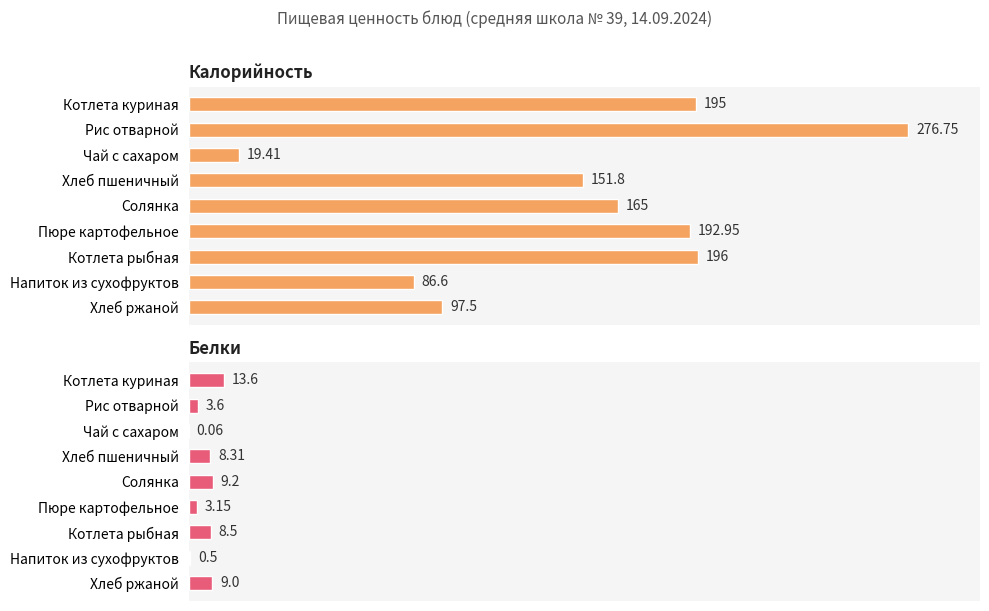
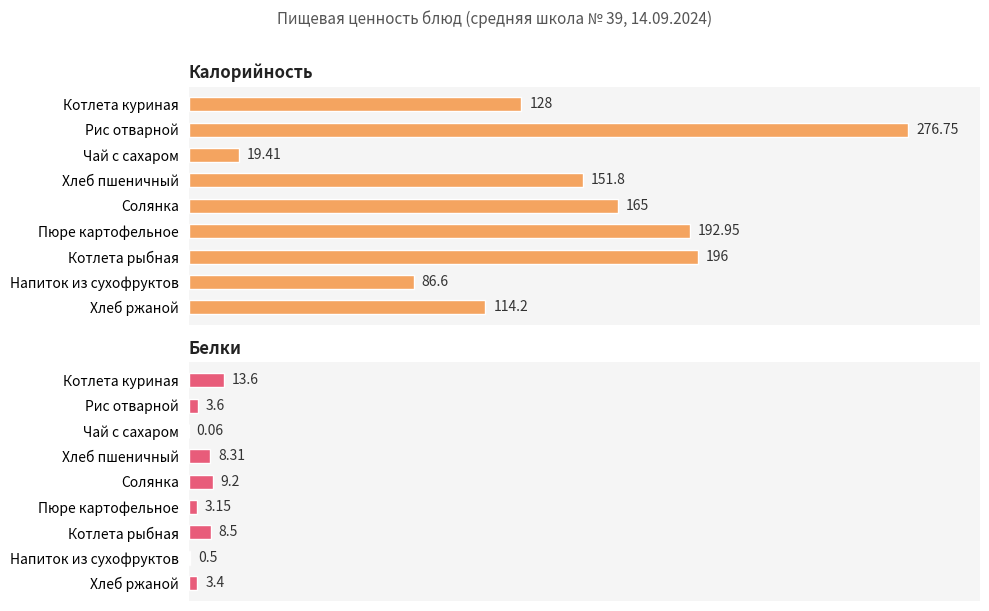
  {
    "Калорийность": {
-     "Котлета куриная": 195,
+     "Котлета куриная": 128,
      "Рис отварной": 276.75,
      "Чай с сахаром": 19.41,
      "Хлеб пшеничный": 151.8,
      "Солянка": 165,
      "Пюре картофельное": 192.95,
      "Котлета рыбная": 196,
      "Напиток из сухофруктов": 86.6,
-     "Хлеб ржаной": 97.5
+     "Хлеб ржаной": 114.2
    },
    "Белки": {
      "Котлета куриная": 13.6,
      "Рис отварной": 3.6,
      "Чай с сахаром": 0.06,
      "Хлеб пшеничный": 8.31,
      "Солянка": 9.2,
      "Пюре картофельное": 3.15,
      "Котлета рыбная": 8.5,
      "Напиток из сухофруктов": 0.5,
-     "Хлеб ржаной": 9.0
+     "Хлеб ржаной": 3.4
    }
  }
